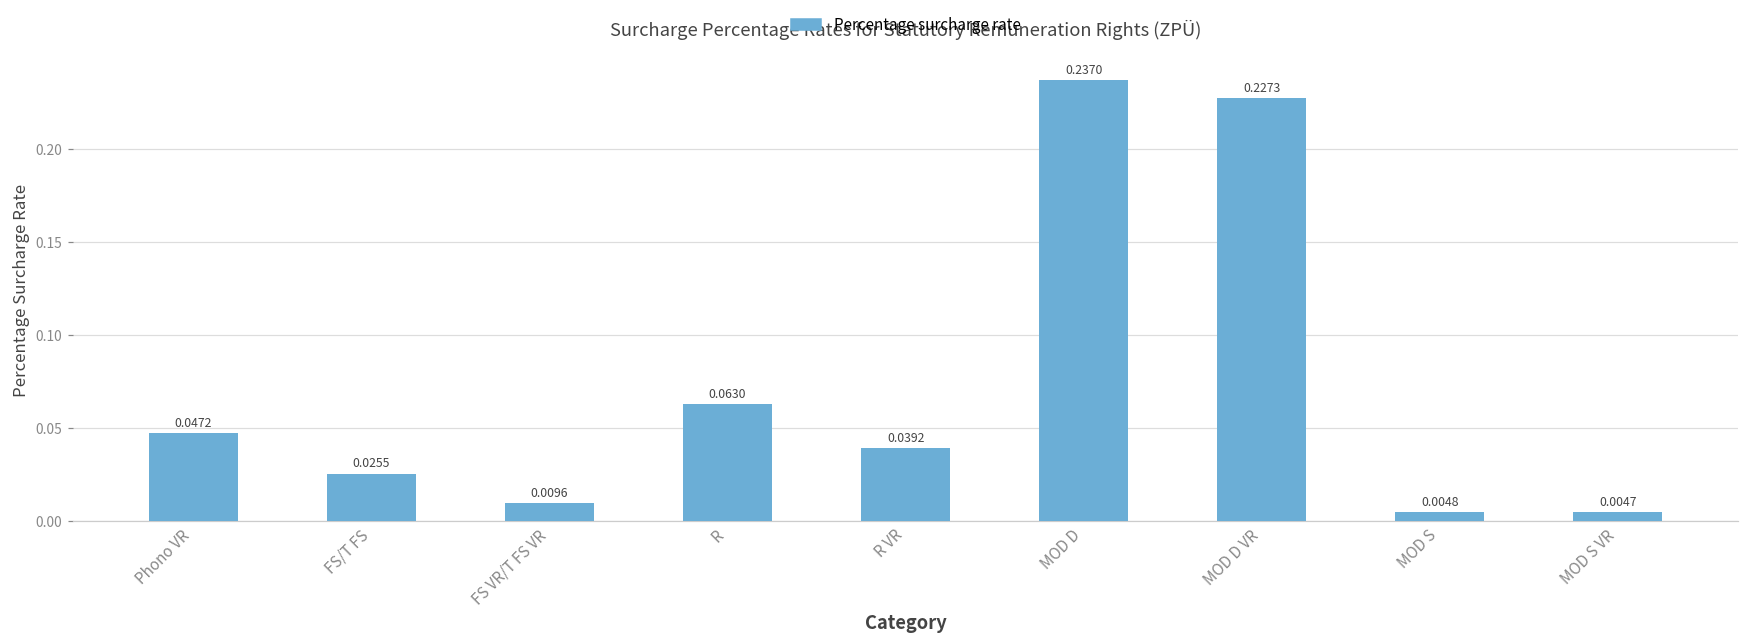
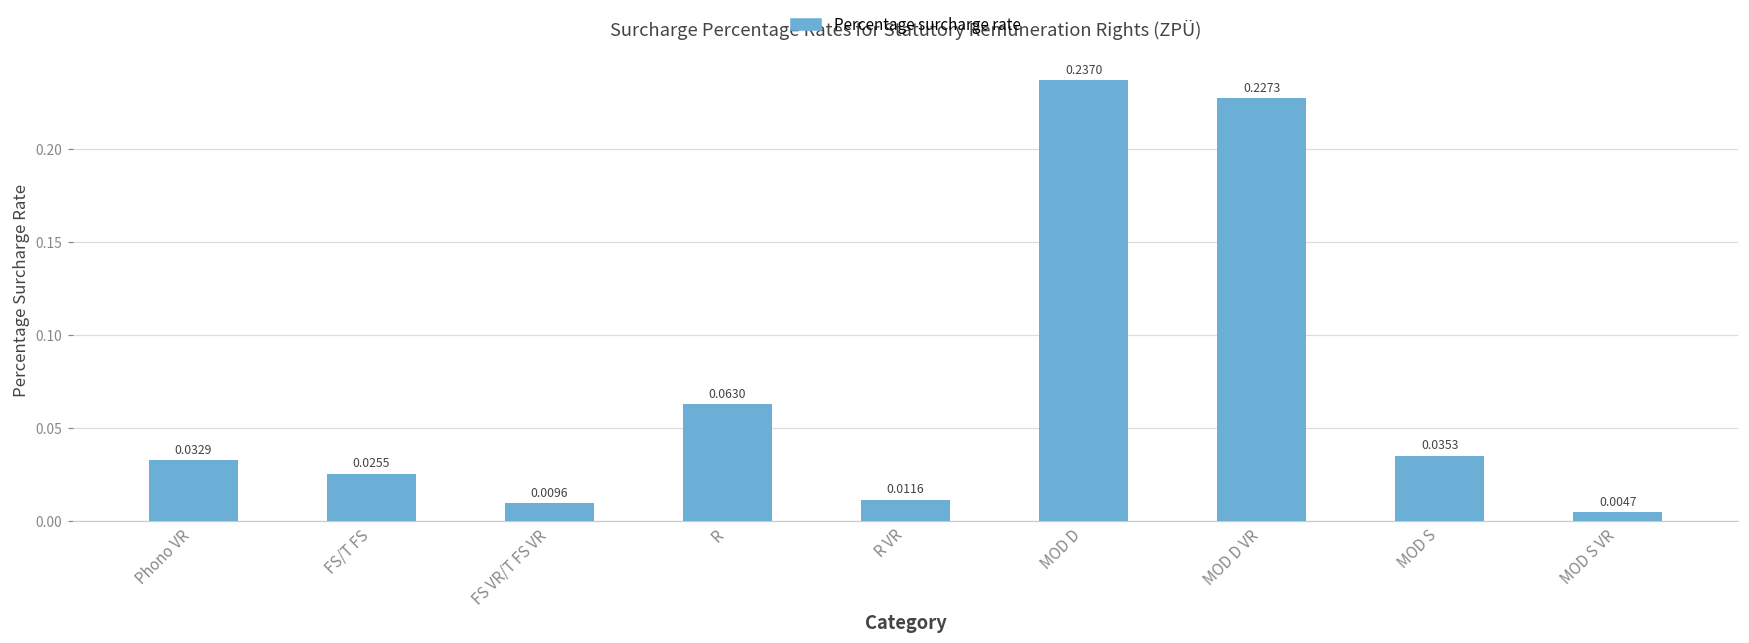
  {
-   "Phono VR": 0.0472,
+   "Phono VR": 0.0329,
    "FS/T FS": 0.0255,
    "FS VR/T FS VR": 0.0096,
    "R": 0.0630,
-   "R VR": 0.0392,
+   "R VR": 0.0116,
    "MOD D": 0.2370,
    "MOD D VR": 0.2273,
-   "MOD S": 0.0048,
+   "MOD S": 0.0353,
    "MOD S VR": 0.0047
  }
